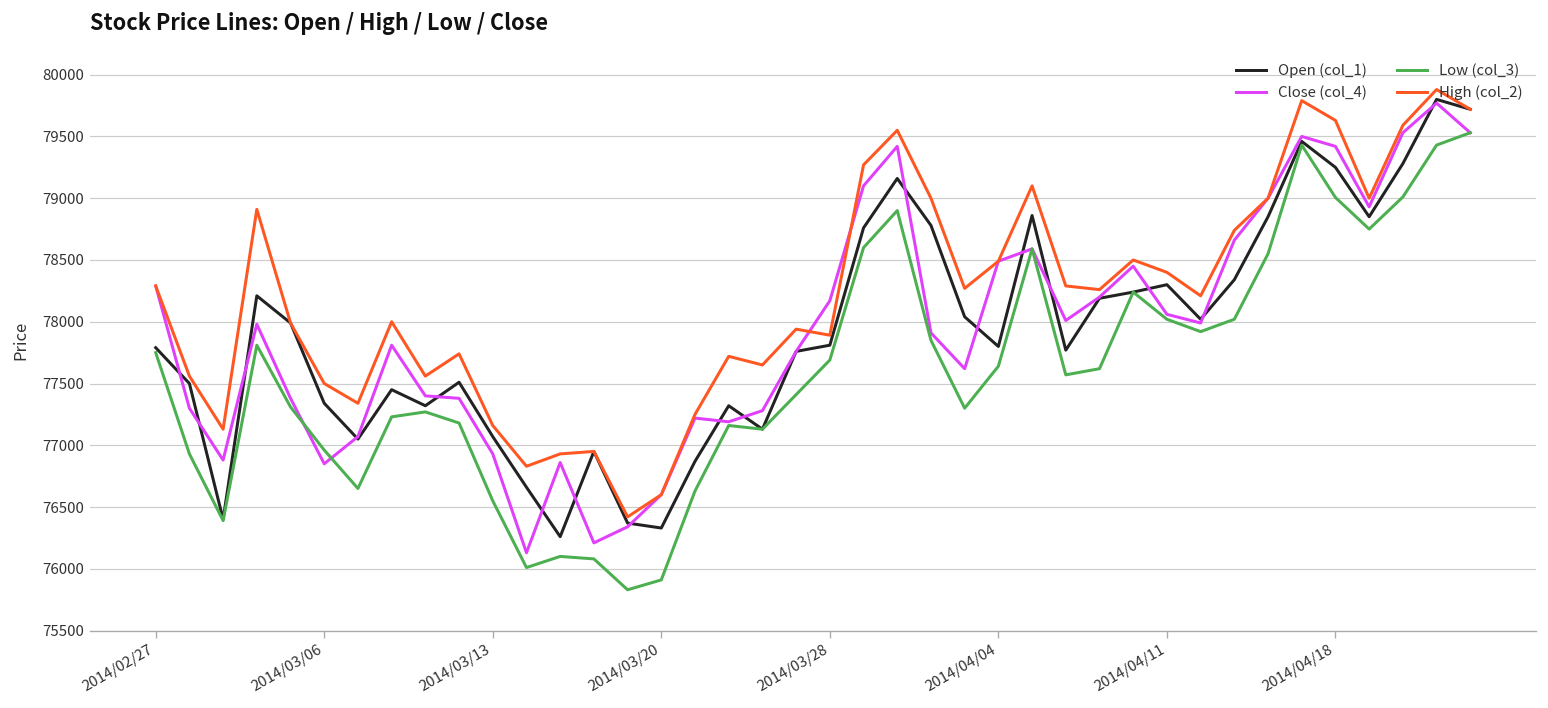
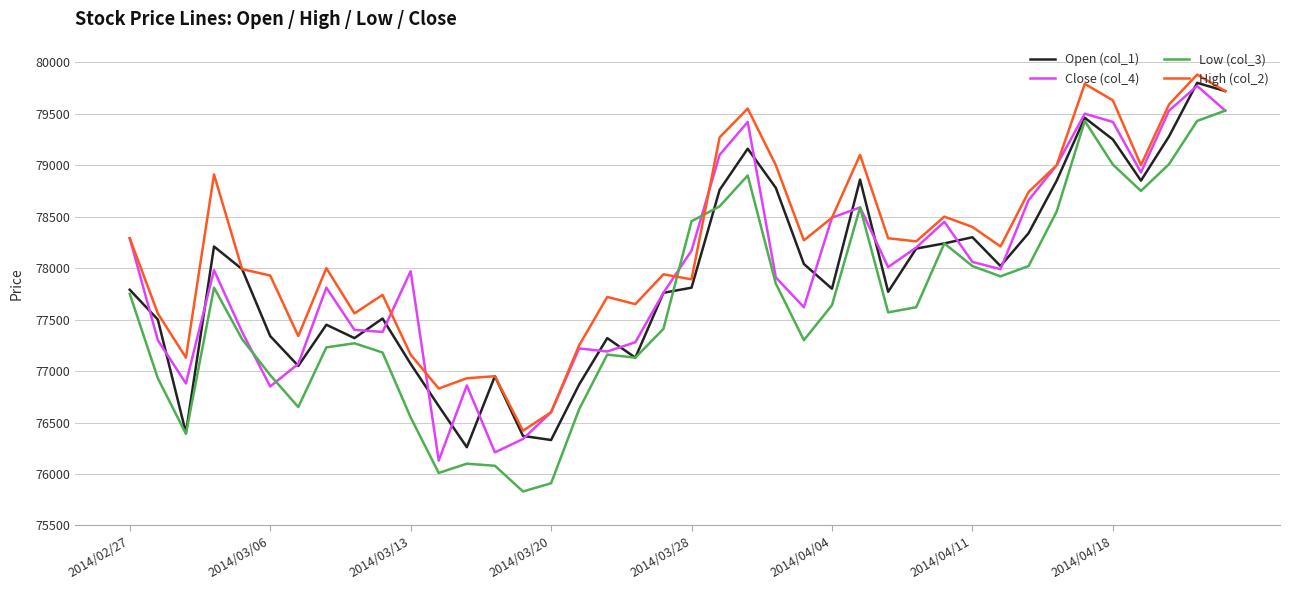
  {
    "Open (col_1)": {
      "2014/02/27": 77790,
      "2014/03/06": 77340,
      "2014/03/13": 77070,
      "2014/03/20": 76330,
      "2014/03/28": 77810,
      "2014/04/04": 77800,
      "2014/04/11": 78300,
      "2014/04/18": 79250
    },
    "Close (col_4)": {
      "2014/03/06": 76850,
-     "2014/03/13": 76930,
+     "2014/03/13": 77970,
      "2014/03/28": 78170,
      "2014/04/11": 78060,
      "2014/04/18": 79420
    },
    "Low (col_3)": {
      "2014/02/27": 77750,
      "2014/03/06": 76960,
      "2014/03/13": 76550,
      "2014/03/20": 75910,
-     "2014/03/28": 77690,
+     "2014/03/28": 78460,
      "2014/04/04": 77640,
      "2014/04/11": 78020,
      "2014/04/18": 79010
    },
    "High (col_2)": {
-     "2014/03/06": 77500,
+     "2014/03/06": 77930,
      "2014/03/13": 77160,
      "2014/03/28": 77890,
      "2014/04/11": 78400,
      "2014/04/18": 79630
    }
  }
